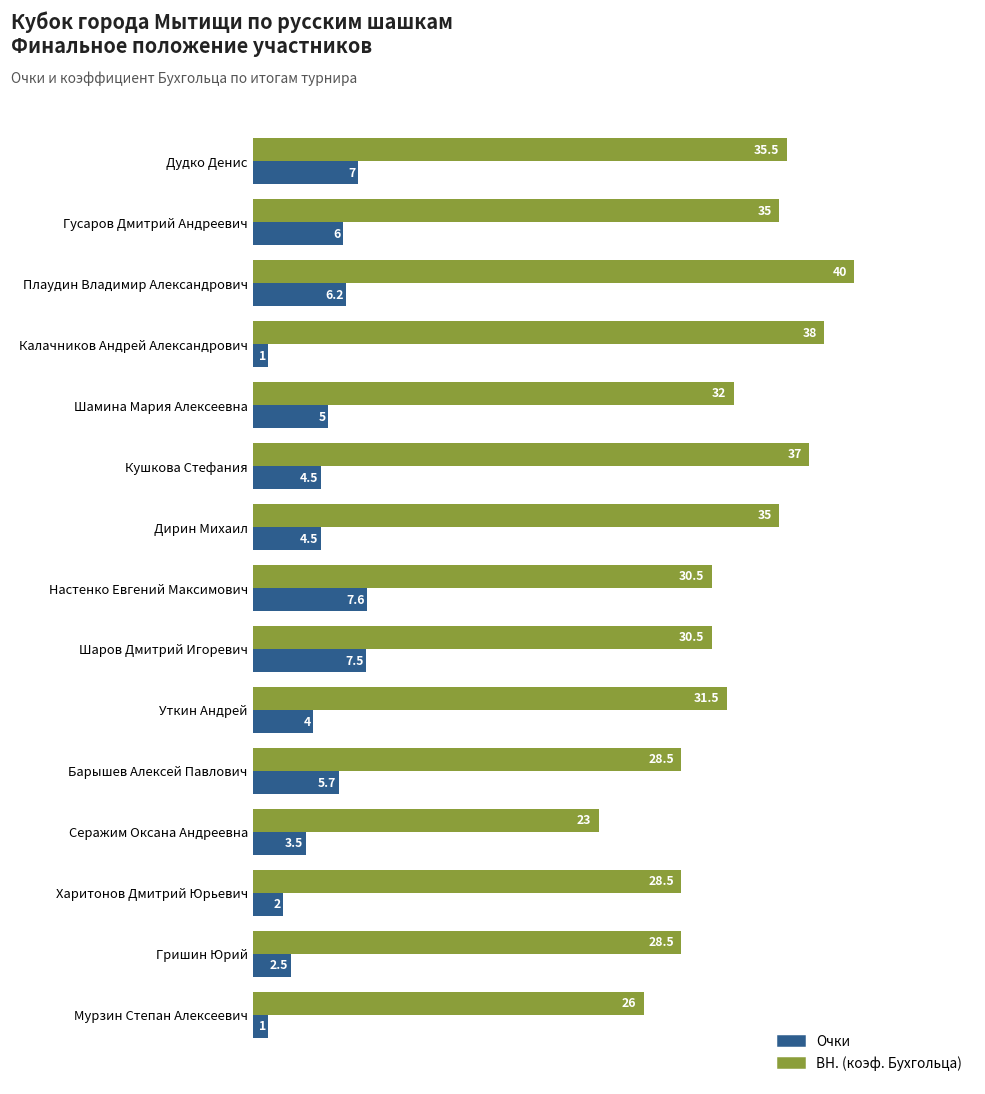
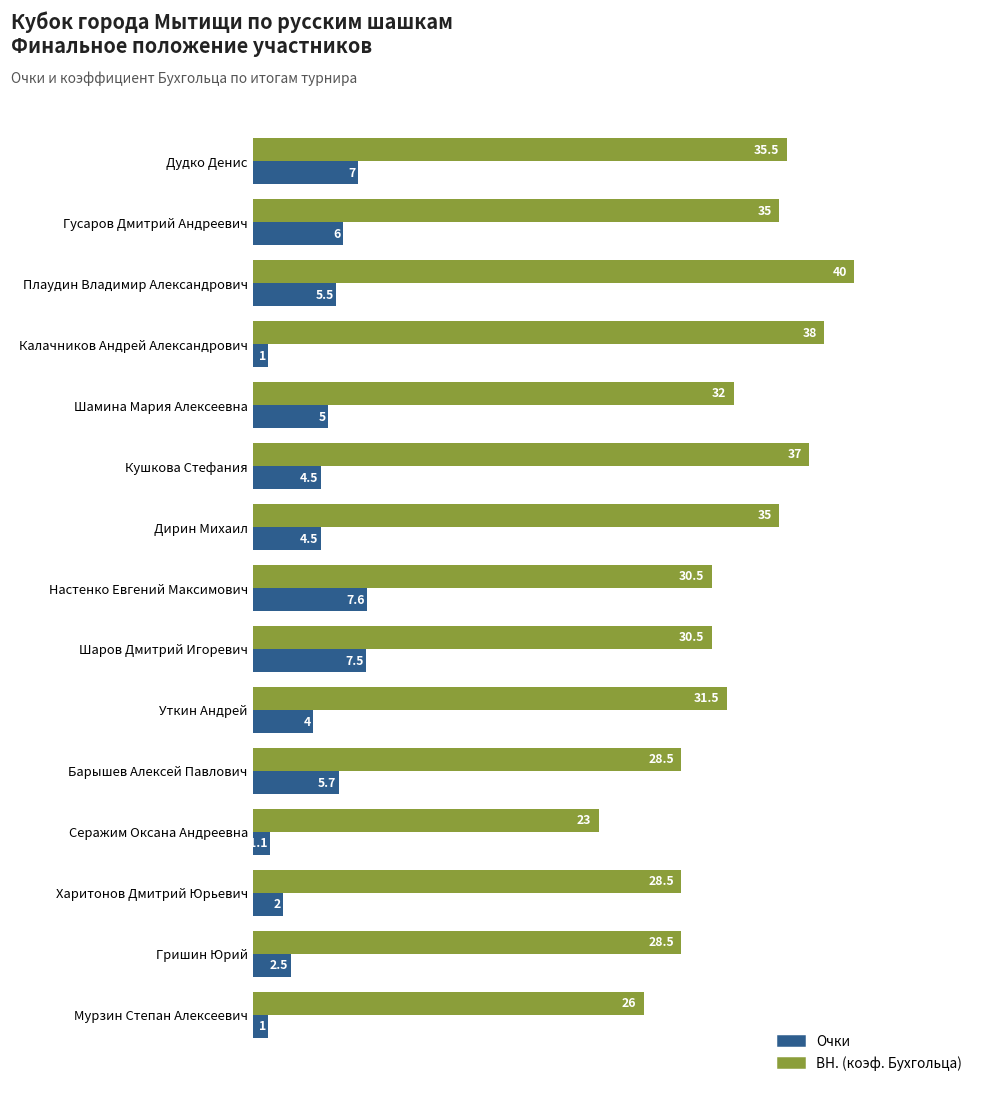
  {
    "Очки": {
      "Дудко Денис": 7,
      "Гусаров Дмитрий Андреевич": 6,
-     "Плаудин Владимир Александрович": 6.2,
+     "Плаудин Владимир Александрович": 5.5,
      "Калачников Андрей Александрович": 1,
      "Шамина Мария Алексеевна": 5,
      "Кушкова Стефания": 4.5,
      "Дирин Михаил": 4.5,
      "Настенко Евгений Максимович": 7.6,
      "Шаров Дмитрий Игоревич": 7.5,
      "Уткин Андрей": 4,
      "Барышев Алексей Павлович": 5.7,
-     "Серажим Оксана Андреевна": 3.5,
+     "Серажим Оксана Андреевна": 1.1,
      "Харитонов Дмитрий Юрьевич": 2,
      "Гришин Юрий": 2.5,
      "Мурзин Степан Алексеевич": 1
    }
  }
